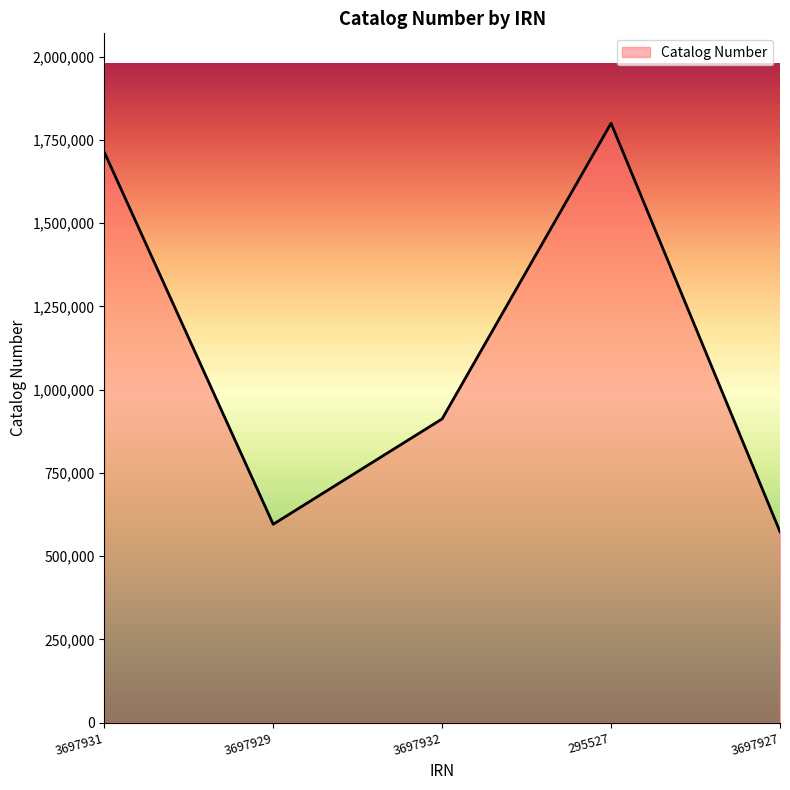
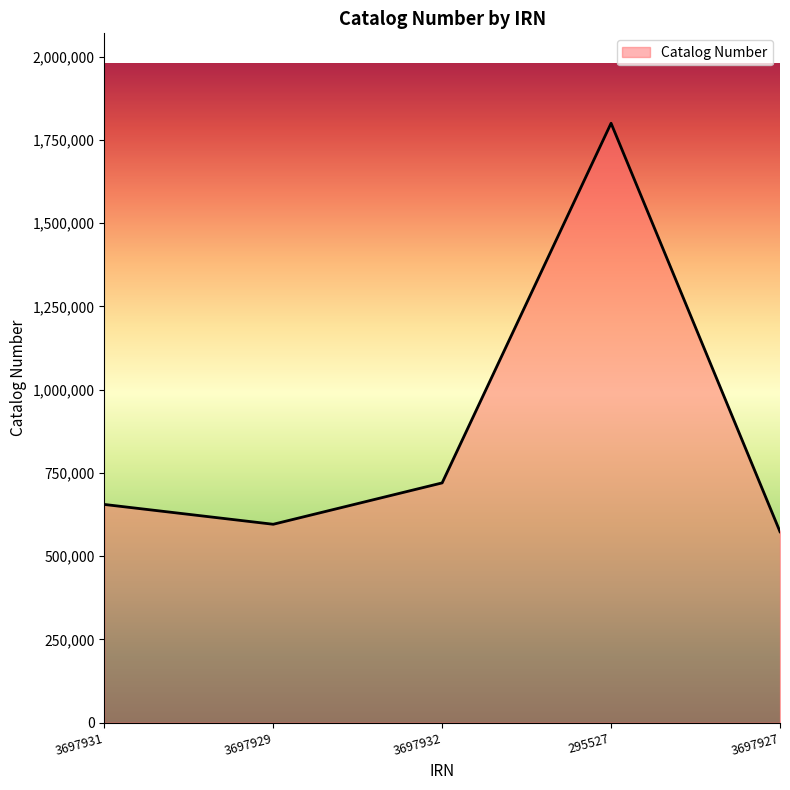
  {
-   "3697931": "1,710,000",
+   "3697931": "660,000",
    "3697929": "600,000",
-   "3697932": "910,000",
+   "3697932": "720,000",
    "295527": "1,800,000",
    "3697927": "570,000"
  }
